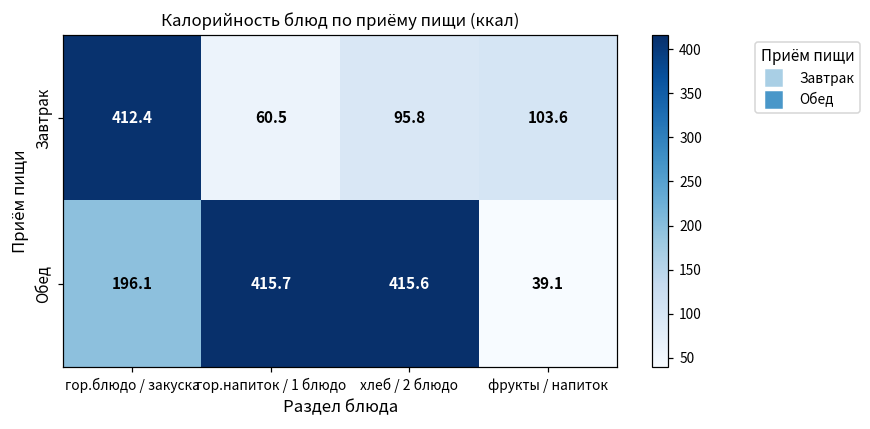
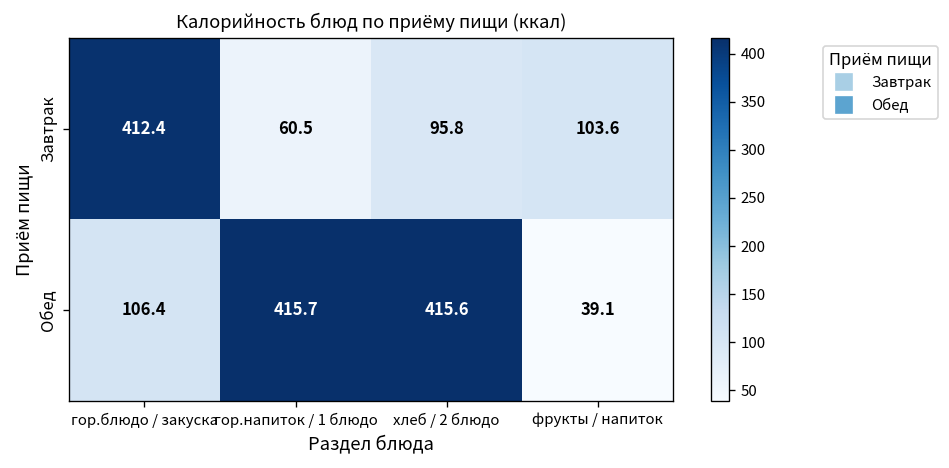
  {
    "Завтрак": {
      "гор.блюдо / закуска": 412.4,
      "гор.напиток / 1 блюдо": 60.5,
      "хлеб / 2 блюдо": 95.8,
      "фрукты / напиток": 103.6
    },
    "Обед": {
-     "гор.блюдо / закуска": 196.1,
+     "гор.блюдо / закуска": 106.4,
      "гор.напиток / 1 блюдо": 415.7,
      "хлеб / 2 блюдо": 415.6,
      "фрукты / напиток": 39.1
    }
  }
